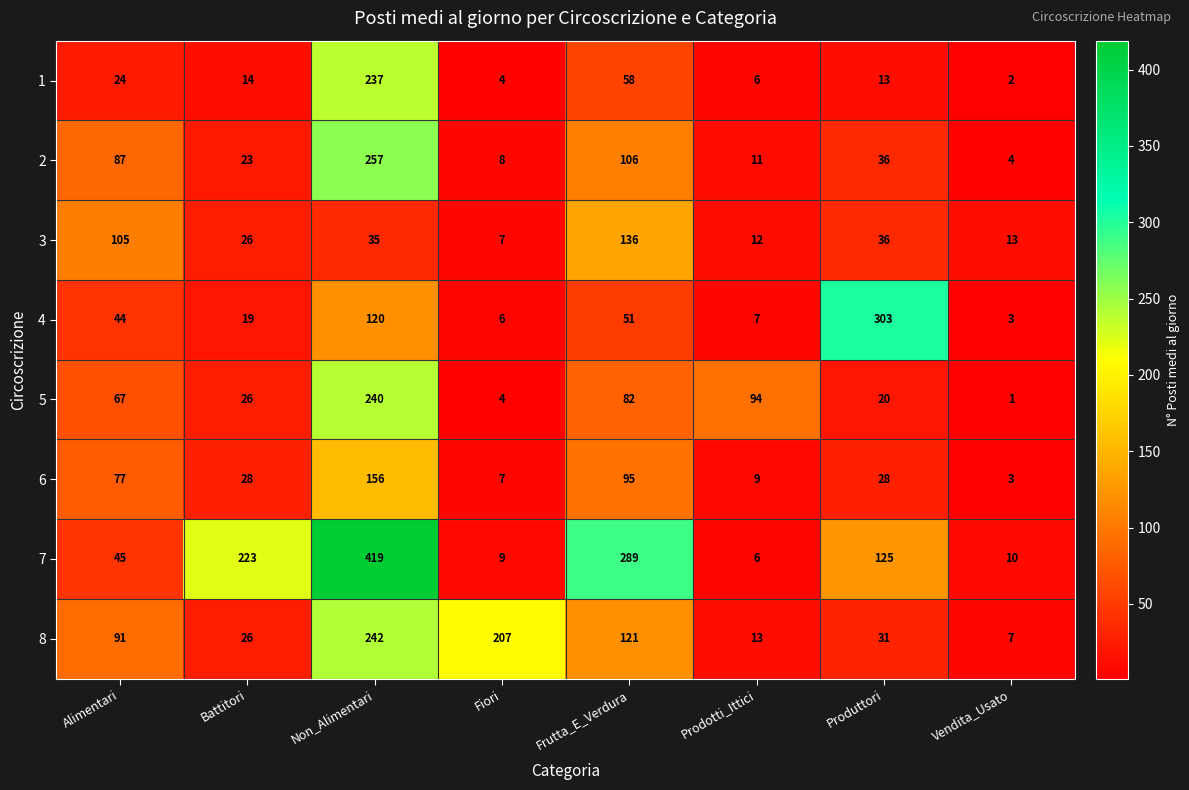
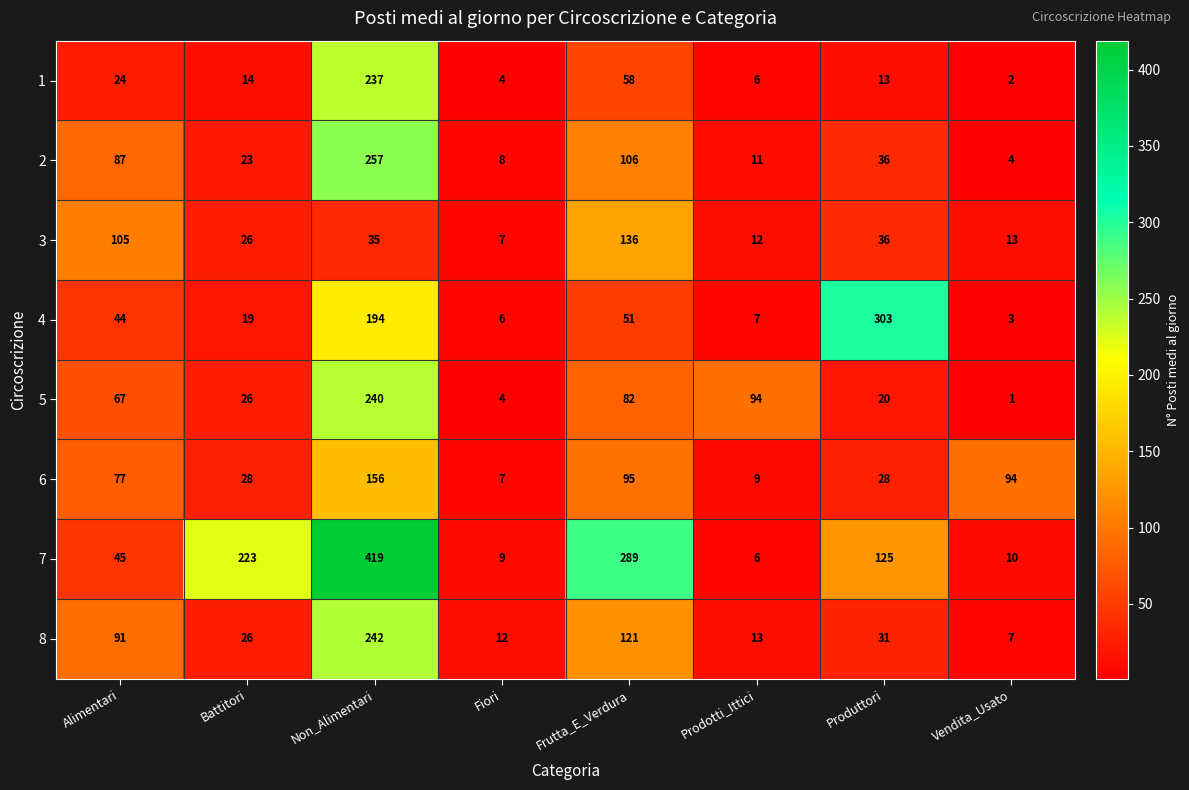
  {
    "1": {
      "Alimentari": 24,
      "Battitori": 14,
      "Non_Alimentari": 237,
      "Fiori": 4,
      "Frutta_E_Verdura": 58,
      "Prodotti_Ittici": 6,
      "Produttori": 13,
      "Vendita_Usato": 2
    },
    "2": {
      "Alimentari": 87,
      "Battitori": 23,
      "Non_Alimentari": 257,
      "Fiori": 8,
      "Frutta_E_Verdura": 106,
      "Prodotti_Ittici": 11,
      "Produttori": 36,
      "Vendita_Usato": 4
    },
    "3": {
      "Alimentari": 105,
      "Battitori": 26,
      "Non_Alimentari": 35,
      "Fiori": 7,
      "Frutta_E_Verdura": 136,
      "Prodotti_Ittici": 12,
      "Produttori": 36,
      "Vendita_Usato": 13
    },
    "4": {
      "Alimentari": 44,
      "Battitori": 19,
-     "Non_Alimentari": 120,
+     "Non_Alimentari": 194,
      "Fiori": 6,
      "Frutta_E_Verdura": 51,
      "Prodotti_Ittici": 7,
      "Produttori": 303,
      "Vendita_Usato": 3
    },
    "5": {
      "Alimentari": 67,
      "Battitori": 26,
      "Non_Alimentari": 240,
      "Fiori": 4,
      "Frutta_E_Verdura": 82,
      "Prodotti_Ittici": 94,
      "Produttori": 20,
      "Vendita_Usato": 1
    },
    "6": {
      "Alimentari": 77,
      "Battitori": 28,
      "Non_Alimentari": 156,
      "Fiori": 7,
      "Frutta_E_Verdura": 95,
      "Prodotti_Ittici": 9,
      "Produttori": 28,
-     "Vendita_Usato": 3
+     "Vendita_Usato": 94
    },
    "7": {
      "Alimentari": 45,
      "Battitori": 223,
      "Non_Alimentari": 419,
      "Fiori": 9,
      "Frutta_E_Verdura": 289,
      "Prodotti_Ittici": 6,
      "Produttori": 125,
      "Vendita_Usato": 10
    },
    "8": {
      "Alimentari": 91,
      "Battitori": 26,
      "Non_Alimentari": 242,
-     "Fiori": 207,
+     "Fiori": 12,
      "Frutta_E_Verdura": 121,
      "Prodotti_Ittici": 13,
      "Produttori": 31,
      "Vendita_Usato": 7
    }
  }
